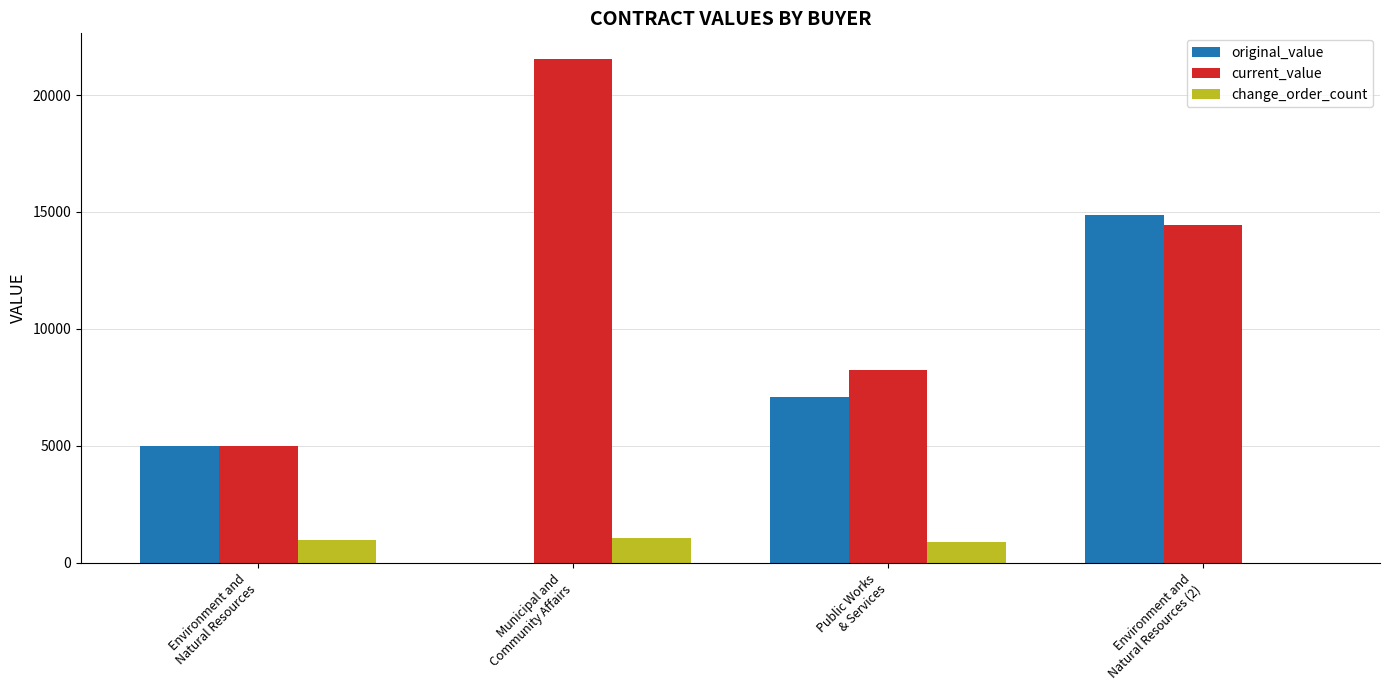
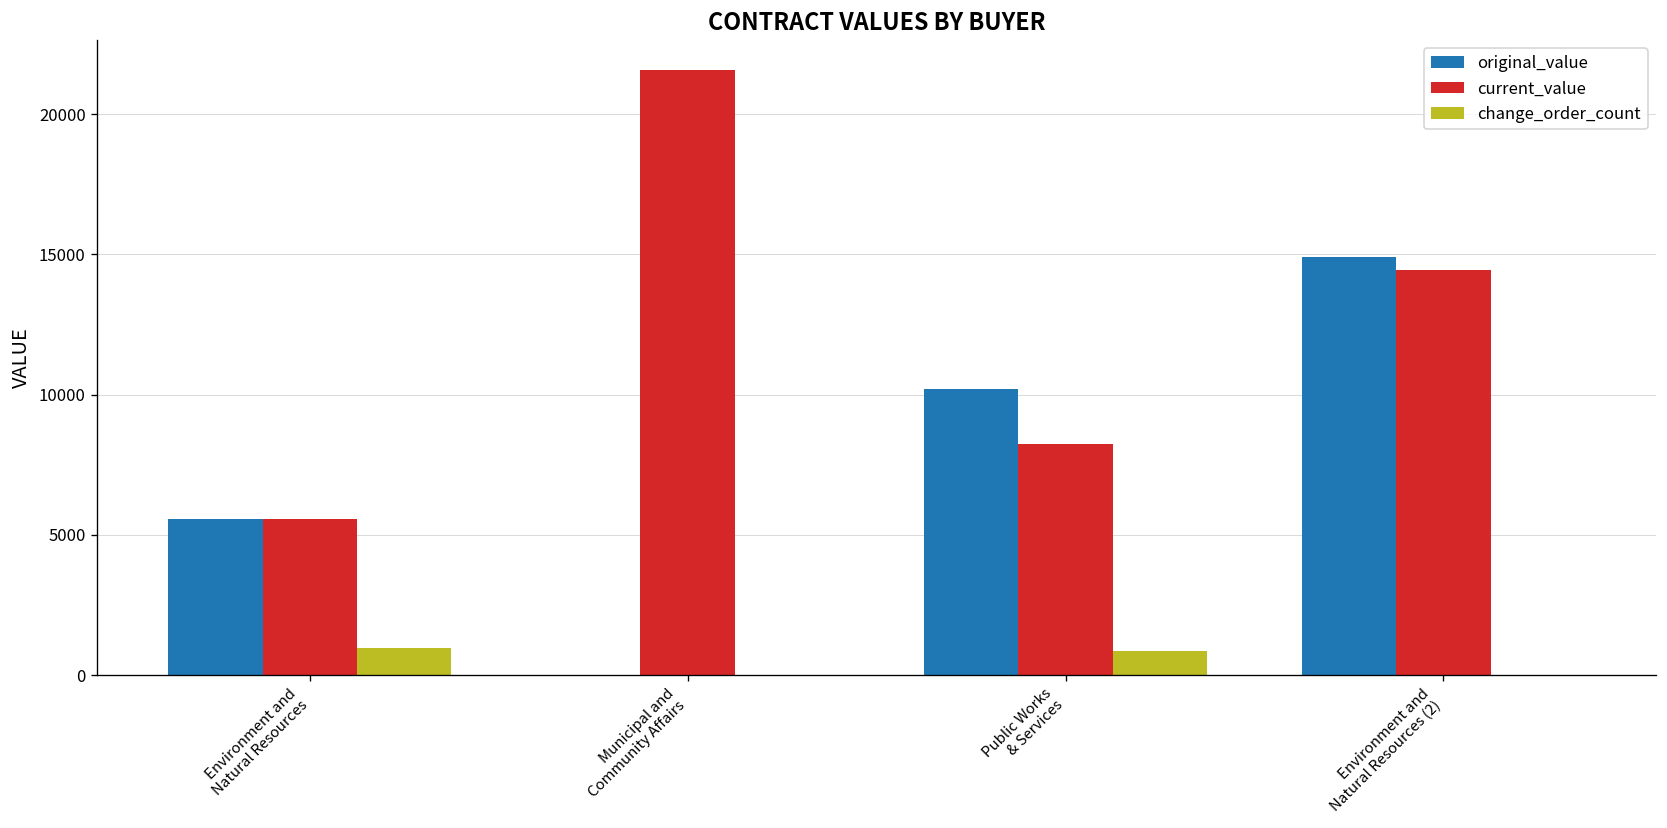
  {
    "original_value": {
-     "Environment and Natural Resources": 5000,
+     "Environment and Natural Resources": 5600,
      "Municipal and Community Affairs": 0,
-     "Public Works & Services": 7100,
+     "Public Works & Services": 10200,
      "Environment and Natural Resources (2)": 14900
    },
    "current_value": {
-     "Environment and Natural Resources": 5000,
+     "Environment and Natural Resources": 5500,
      "Municipal and Community Affairs": 21600,
      "Public Works & Services": 8200,
      "Environment and Natural Resources (2)": 14400
    },
    "change_order_count": {
      "Environment and Natural Resources": 1000,
-     "Municipal and Community Affairs": 1000,
+     "Municipal and Community Affairs": 0,
      "Public Works & Services": 900,
      "Environment and Natural Resources (2)": 0
    }
  }
